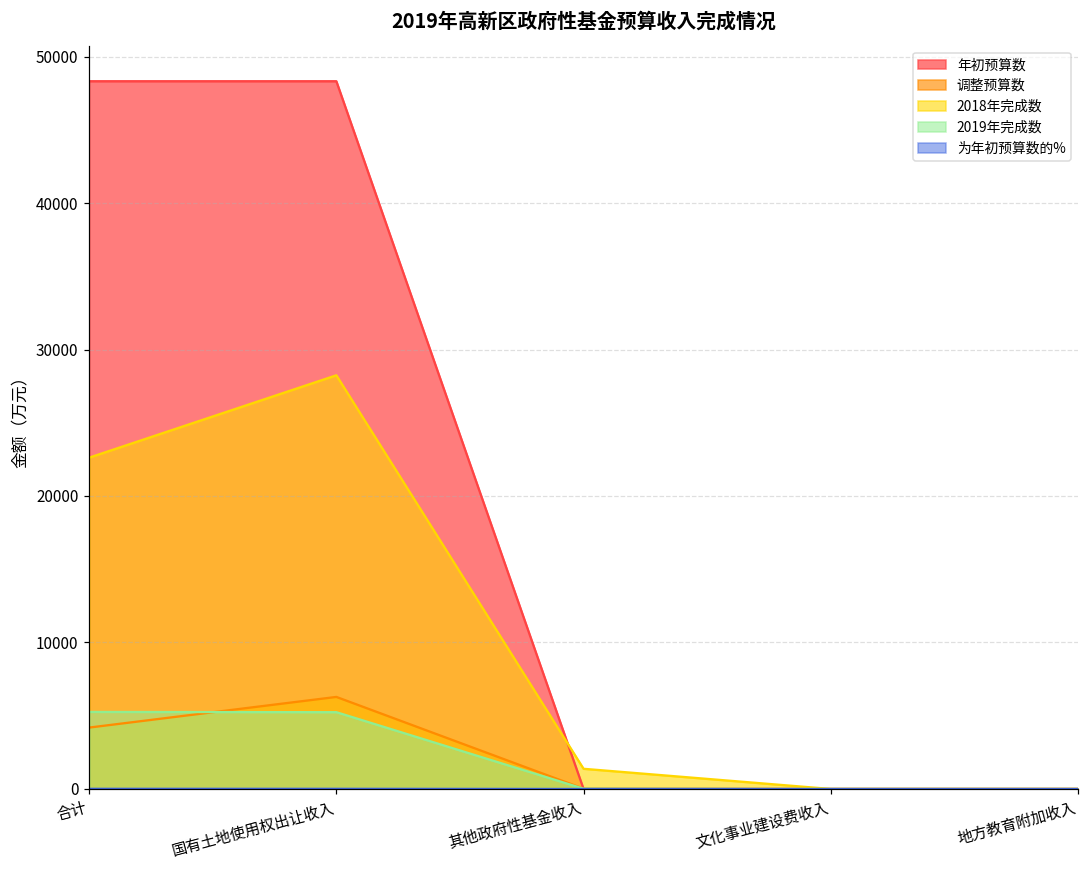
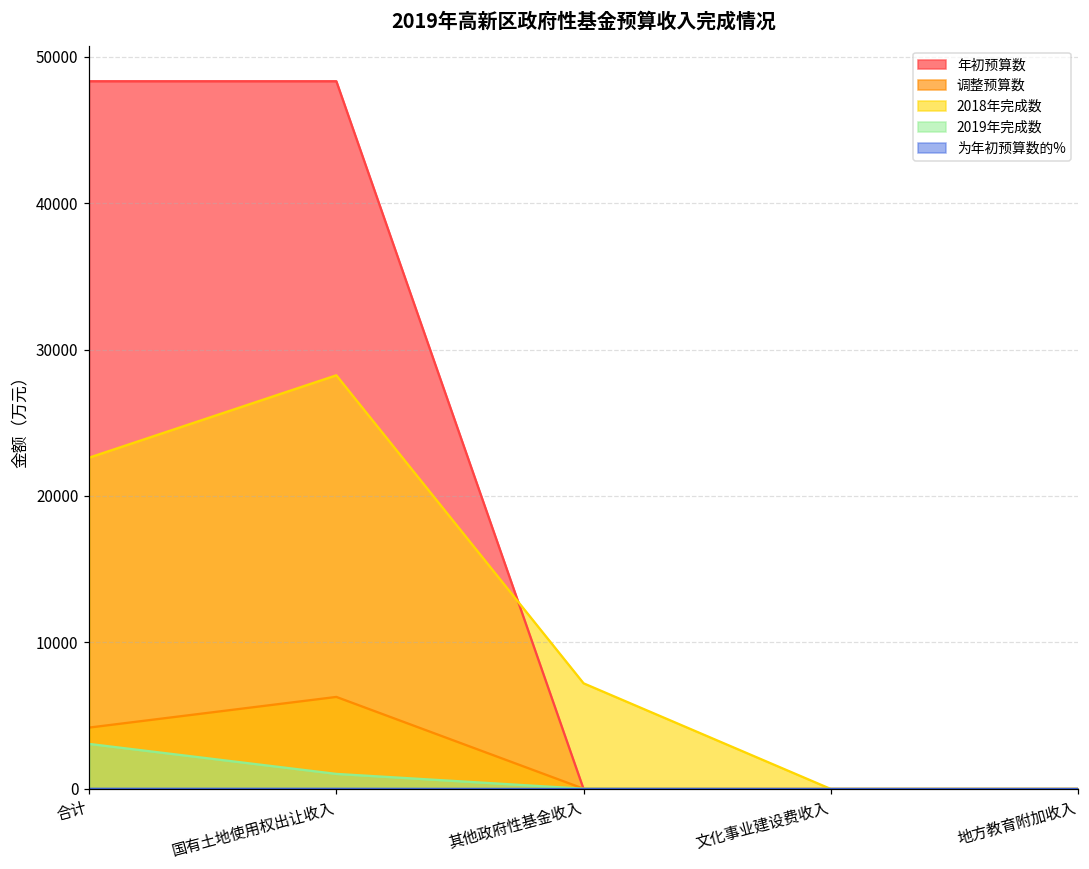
  {
    "年初预算数": {
      "合计": 48300,
      "国有土地使用权出让收入": 48300
    },
    "调整预算数": {
      "合计": 4200,
      "国有土地使用权出让收入": 6300
    },
    "2018年完成数": {
      "合计": 22600,
      "国有土地使用权出让收入": 28200,
-     "其他政府性基金收入": 1400
+     "其他政府性基金收入": 7200
    },
    "2019年完成数": {
-     "合计": 5300,
-     "国有土地使用权出让收入": 5200
+     "合计": 3100,
+     "国有土地使用权出让收入": 1000
    },
    "为年初预算数的%": {
      "合计": 0,
      "国有土地使用权出让收入": 0
    }
  }
